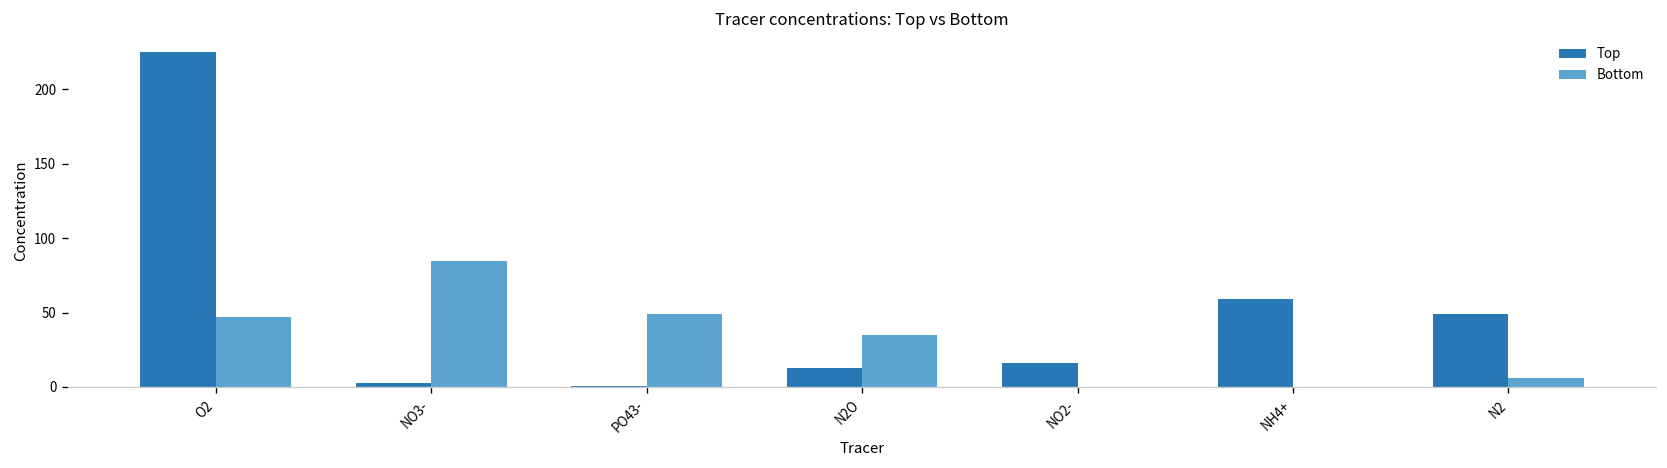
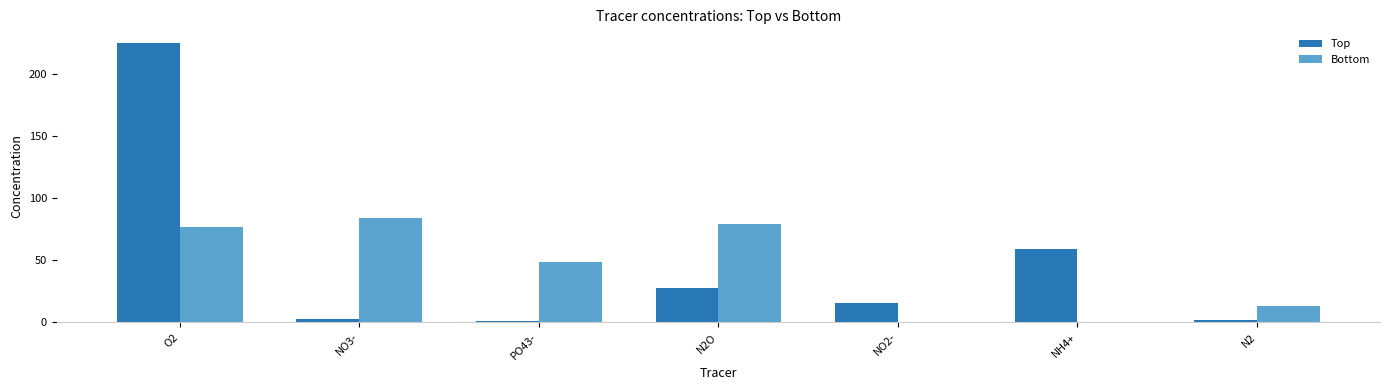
  {
    "Top": {
      "O2": 225,
      "NO3-": 3,
-     "N2O": 13,
+     "N2O": 28,
      "NO2-": 16,
      "NH4+": 59,
-     "N2": 49
+     "N2": 2
    },
    "Bottom": {
-     "O2": 47,
+     "O2": 77,
      "NO3-": 84,
      "PO43-": 49,
-     "N2O": 35,
+     "N2O": 79,
      "NO2-": 0,
      "NH4+": 0,
-     "N2": 6
+     "N2": 13
    }
  }
